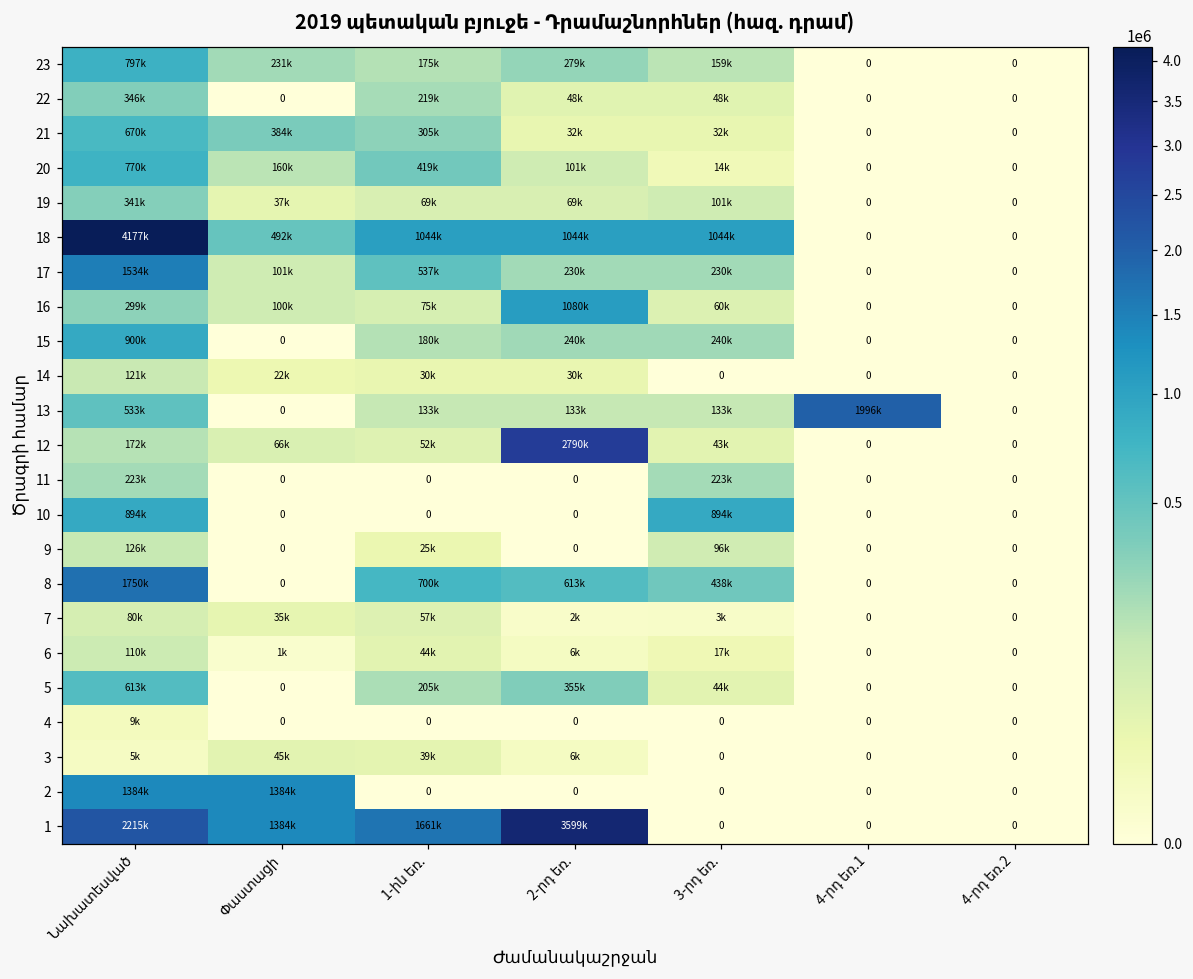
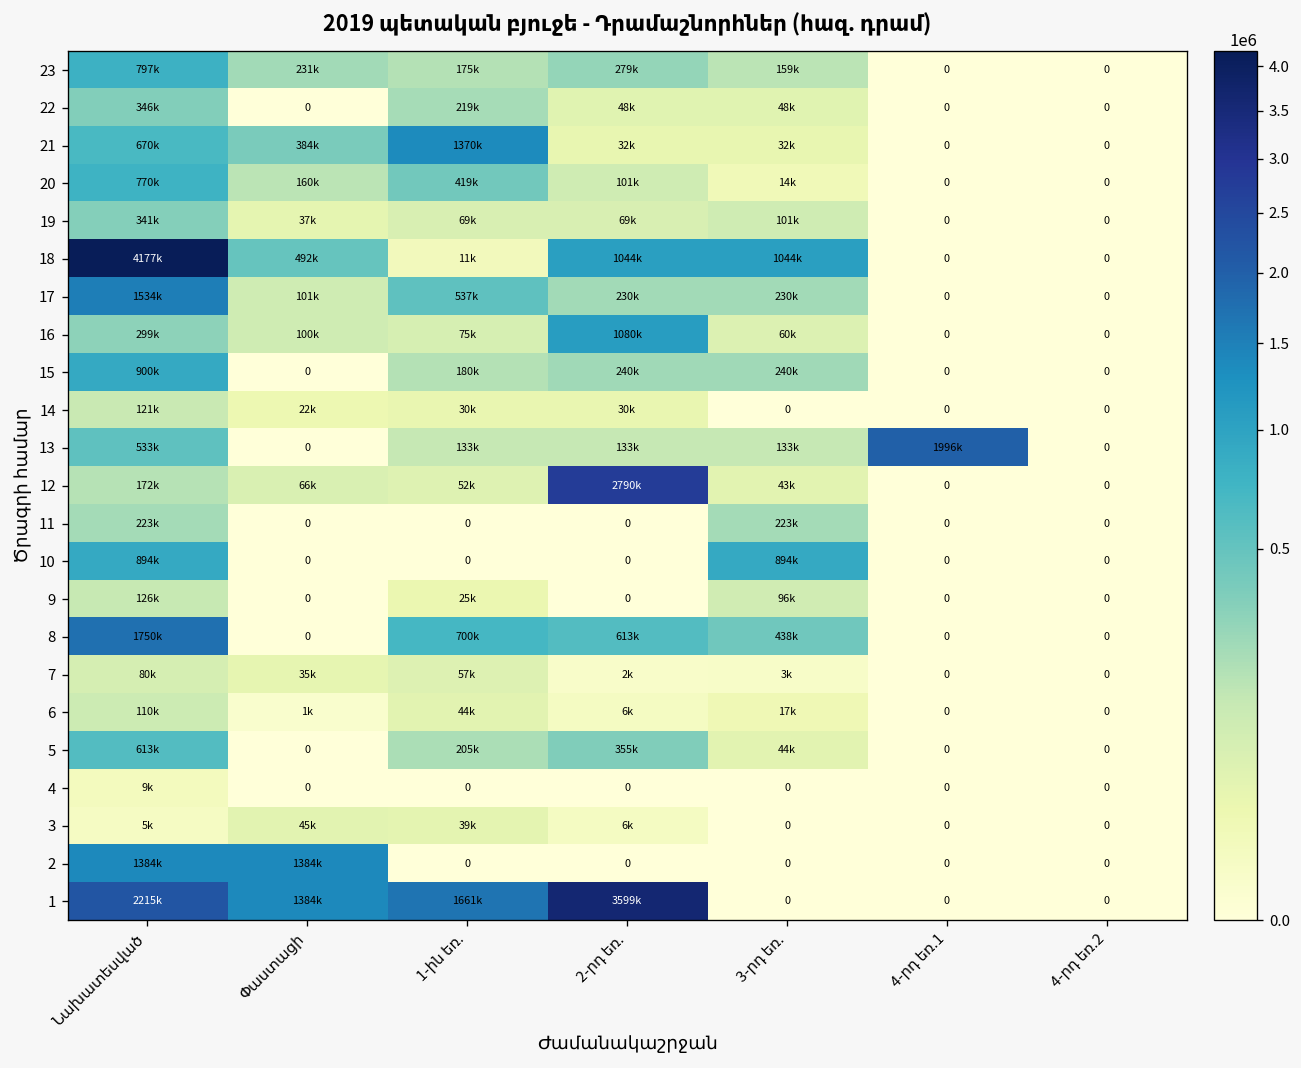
  {
    "23": {
      "Նախատեսված": "797k",
      "Փաստացի": "231k",
      "1-ին եռ.": "175k",
      "2-րդ եռ.": "279k",
      "3-րդ եռ.": "159k",
      "4-րդ եռ.1": "0",
      "4-րդ եռ.2": "0"
    },
    "22": {
      "Նախատեսված": "346k",
      "Փաստացի": "0",
      "1-ին եռ.": "219k",
      "2-րդ եռ.": "48k",
      "3-րդ եռ.": "48k",
      "4-րդ եռ.1": "0",
      "4-րդ եռ.2": "0"
    },
    "21": {
      "Նախատեսված": "670k",
      "Փաստացի": "384k",
-     "1-ին եռ.": "305k",
+     "1-ին եռ.": "1370k",
      "2-րդ եռ.": "32k",
      "3-րդ եռ.": "32k",
      "4-րդ եռ.1": "0",
      "4-րդ եռ.2": "0"
    },
    "20": {
      "Նախատեսված": "770k",
      "Փաստացի": "160k",
      "1-ին եռ.": "419k",
      "2-րդ եռ.": "101k",
      "3-րդ եռ.": "14k",
      "4-րդ եռ.1": "0",
      "4-րդ եռ.2": "0"
    },
    "19": {
      "Նախատեսված": "341k",
      "Փաստացի": "37k",
      "1-ին եռ.": "69k",
      "2-րդ եռ.": "69k",
      "3-րդ եռ.": "101k",
      "4-րդ եռ.1": "0",
      "4-րդ եռ.2": "0"
    },
    "18": {
      "Նախատեսված": "4177k",
      "Փաստացի": "492k",
-     "1-ին եռ.": "1044k",
+     "1-ին եռ.": "11k",
      "2-րդ եռ.": "1044k",
      "3-րդ եռ.": "1044k",
      "4-րդ եռ.1": "0",
      "4-րդ եռ.2": "0"
    },
    "17": {
      "Նախատեսված": "1534k",
      "Փաստացի": "101k",
      "1-ին եռ.": "537k",
      "2-րդ եռ.": "230k",
      "3-րդ եռ.": "230k",
      "4-րդ եռ.1": "0",
      "4-րդ եռ.2": "0"
    },
    "16": {
      "Նախատեսված": "299k",
      "Փաստացի": "100k",
      "1-ին եռ.": "75k",
      "2-րդ եռ.": "1080k",
      "3-րդ եռ.": "60k",
      "4-րդ եռ.1": "0",
      "4-րդ եռ.2": "0"
    },
    "15": {
      "Նախատեսված": "900k",
      "Փաստացի": "0",
      "1-ին եռ.": "180k",
      "2-րդ եռ.": "240k",
      "3-րդ եռ.": "240k",
      "4-րդ եռ.1": "0",
      "4-րդ եռ.2": "0"
    },
    "14": {
      "Նախատեսված": "121k",
      "Փաստացի": "22k",
      "1-ին եռ.": "30k",
      "2-րդ եռ.": "30k",
      "3-րդ եռ.": "0",
      "4-րդ եռ.1": "0",
      "4-րդ եռ.2": "0"
    },
    "13": {
      "Նախատեսված": "533k",
      "Փաստացի": "0",
      "1-ին եռ.": "133k",
      "2-րդ եռ.": "133k",
      "3-րդ եռ.": "133k",
      "4-րդ եռ.1": "1996k",
      "4-րդ եռ.2": "0"
    },
    "12": {
      "Նախատեսված": "172k",
      "Փաստացի": "66k",
      "1-ին եռ.": "52k",
      "2-րդ եռ.": "2790k",
      "3-րդ եռ.": "43k",
      "4-րդ եռ.1": "0",
      "4-րդ եռ.2": "0"
    },
    "11": {
      "Նախատեսված": "223k",
      "Փաստացի": "0",
      "1-ին եռ.": "0",
      "2-րդ եռ.": "0",
      "3-րդ եռ.": "223k",
      "4-րդ եռ.1": "0",
      "4-րդ եռ.2": "0"
    },
    "10": {
      "Նախատեսված": "894k",
      "Փաստացի": "0",
      "1-ին եռ.": "0",
      "2-րդ եռ.": "0",
      "3-րդ եռ.": "894k",
      "4-րդ եռ.1": "0",
      "4-րդ եռ.2": "0"
    },
    "9": {
      "Նախատեսված": "126k",
      "Փաստացի": "0",
      "1-ին եռ.": "25k",
      "2-րդ եռ.": "0",
      "3-րդ եռ.": "96k",
      "4-րդ եռ.1": "0",
      "4-րդ եռ.2": "0"
    },
    "8": {
      "Նախատեսված": "1750k",
      "Փաստացի": "0",
      "1-ին եռ.": "700k",
      "2-րդ եռ.": "613k",
      "3-րդ եռ.": "438k",
      "4-րդ եռ.1": "0",
      "4-րդ եռ.2": "0"
    },
    "7": {
      "Նախատեսված": "80k",
      "Փաստացի": "35k",
      "1-ին եռ.": "57k",
      "2-րդ եռ.": "2k",
      "3-րդ եռ.": "3k",
      "4-րդ եռ.1": "0",
      "4-րդ եռ.2": "0"
    },
    "6": {
      "Նախատեսված": "110k",
      "Փաստացի": "1k",
      "1-ին եռ.": "44k",
      "2-րդ եռ.": "6k",
      "3-րդ եռ.": "17k",
      "4-րդ եռ.1": "0",
      "4-րդ եռ.2": "0"
    },
    "5": {
      "Նախատեսված": "613k",
      "Փաստացի": "0",
      "1-ին եռ.": "205k",
      "2-րդ եռ.": "355k",
      "3-րդ եռ.": "44k",
      "4-րդ եռ.1": "0",
      "4-րդ եռ.2": "0"
    },
    "4": {
      "Նախատեսված": "9k",
      "Փաստացի": "0",
      "1-ին եռ.": "0",
      "2-րդ եռ.": "0",
      "3-րդ եռ.": "0",
      "4-րդ եռ.1": "0",
      "4-րդ եռ.2": "0"
    },
    "3": {
      "Նախատեսված": "5k",
      "Փաստացի": "45k",
      "1-ին եռ.": "39k",
      "2-րդ եռ.": "6k",
      "3-րդ եռ.": "0",
      "4-րդ եռ.1": "0",
      "4-րդ եռ.2": "0"
    },
    "2": {
      "Նախատեսված": "1384k",
      "Փաստացի": "1384k",
      "1-ին եռ.": "0",
      "2-րդ եռ.": "0",
      "3-րդ եռ.": "0",
      "4-րդ եռ.1": "0",
      "4-րդ եռ.2": "0"
    },
    "1": {
      "Նախատեսված": "2215k",
      "Փաստացի": "1384k",
      "1-ին եռ.": "1661k",
      "2-րդ եռ.": "3599k",
      "3-րդ եռ.": "0",
      "4-րդ եռ.1": "0",
      "4-րդ եռ.2": "0"
    }
  }
